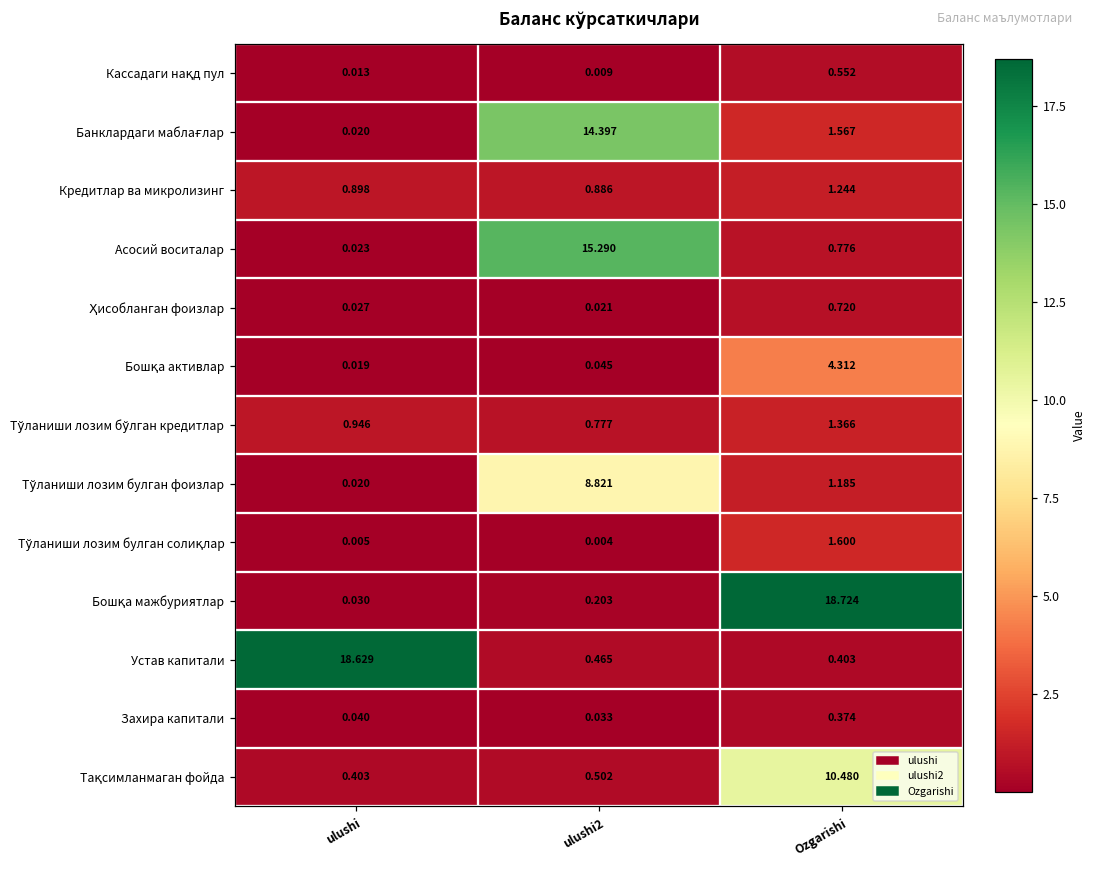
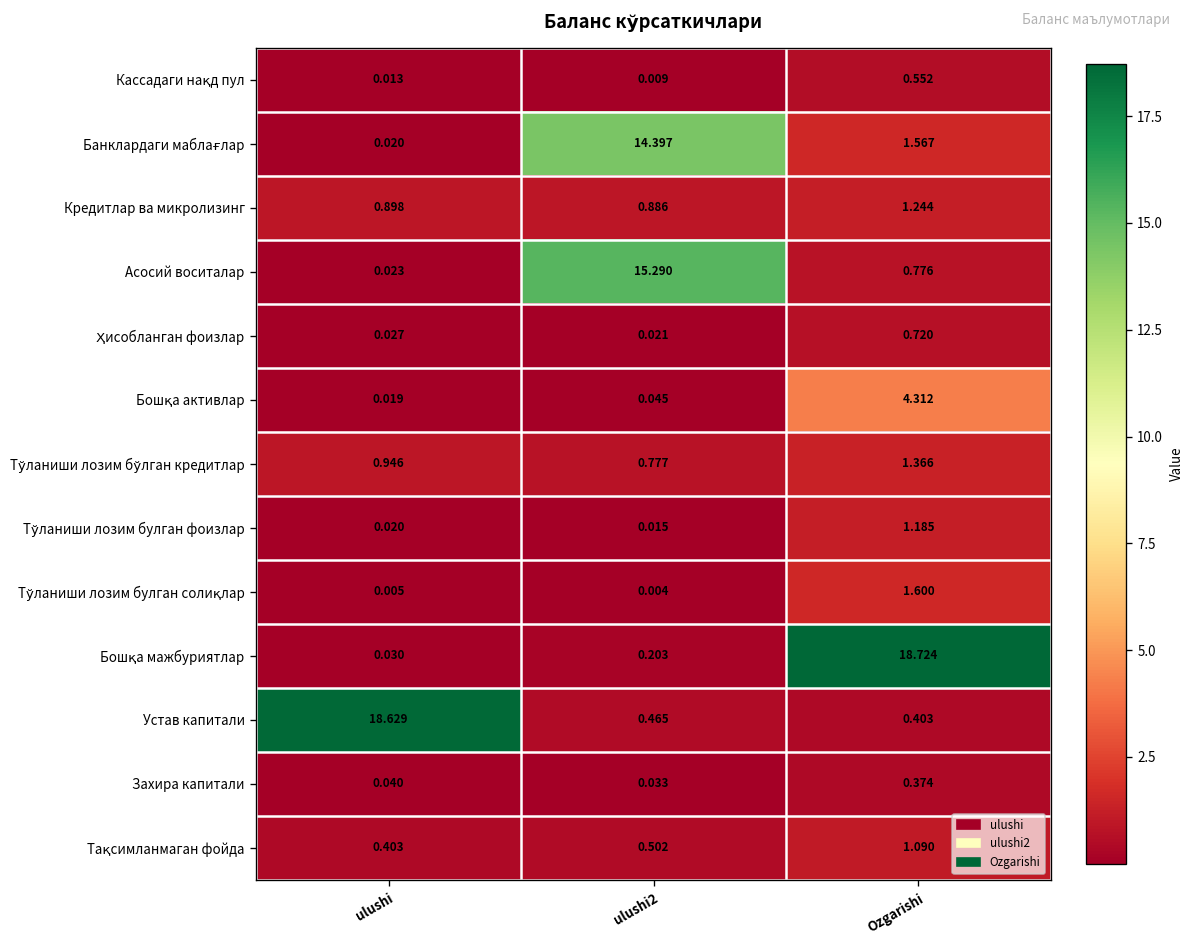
  {
    "Кассадаги нақд пул": {
      "ulushi": 0.013,
      "ulushi2": 0.009,
      "Ozgarishi": 0.552
    },
    "Банклардаги маблағлар": {
      "ulushi": 0.020,
      "ulushi2": 14.397,
      "Ozgarishi": 1.567
    },
    "Кредитлар ва микролизинг": {
      "ulushi": 0.898,
      "ulushi2": 0.886,
      "Ozgarishi": 1.244
    },
    "Асосий воситалар": {
      "ulushi": 0.023,
      "ulushi2": 15.290,
      "Ozgarishi": 0.776
    },
    "Ҳисобланган фоизлар": {
      "ulushi": 0.027,
      "ulushi2": 0.021,
      "Ozgarishi": 0.720
    },
    "Бошқа активлар": {
      "ulushi": 0.019,
      "ulushi2": 0.045,
      "Ozgarishi": 4.312
    },
    "Тўланиши лозим бўлган кредитлар": {
      "ulushi": 0.946,
      "ulushi2": 0.777,
      "Ozgarishi": 1.366
    },
    "Тўланиши лозим булган фоизлар": {
      "ulushi": 0.020,
-     "ulushi2": 8.821,
+     "ulushi2": 0.015,
      "Ozgarishi": 1.185
    },
    "Тўланиши лозим булган солиқлар": {
      "ulushi": 0.005,
      "ulushi2": 0.004,
      "Ozgarishi": 1.600
    },
    "Бошқа мажбуриятлар": {
      "ulushi": 0.030,
      "ulushi2": 0.203,
      "Ozgarishi": 18.724
    },
    "Устав капитали": {
      "ulushi": 18.629,
      "ulushi2": 0.465,
      "Ozgarishi": 0.403
    },
    "Захира капитали": {
      "ulushi": 0.040,
      "ulushi2": 0.033,
      "Ozgarishi": 0.374
    },
    "Тақсимланмаган фойда": {
      "ulushi": 0.403,
      "ulushi2": 0.502,
-     "Ozgarishi": 10.480
+     "Ozgarishi": 1.090
    }
  }
